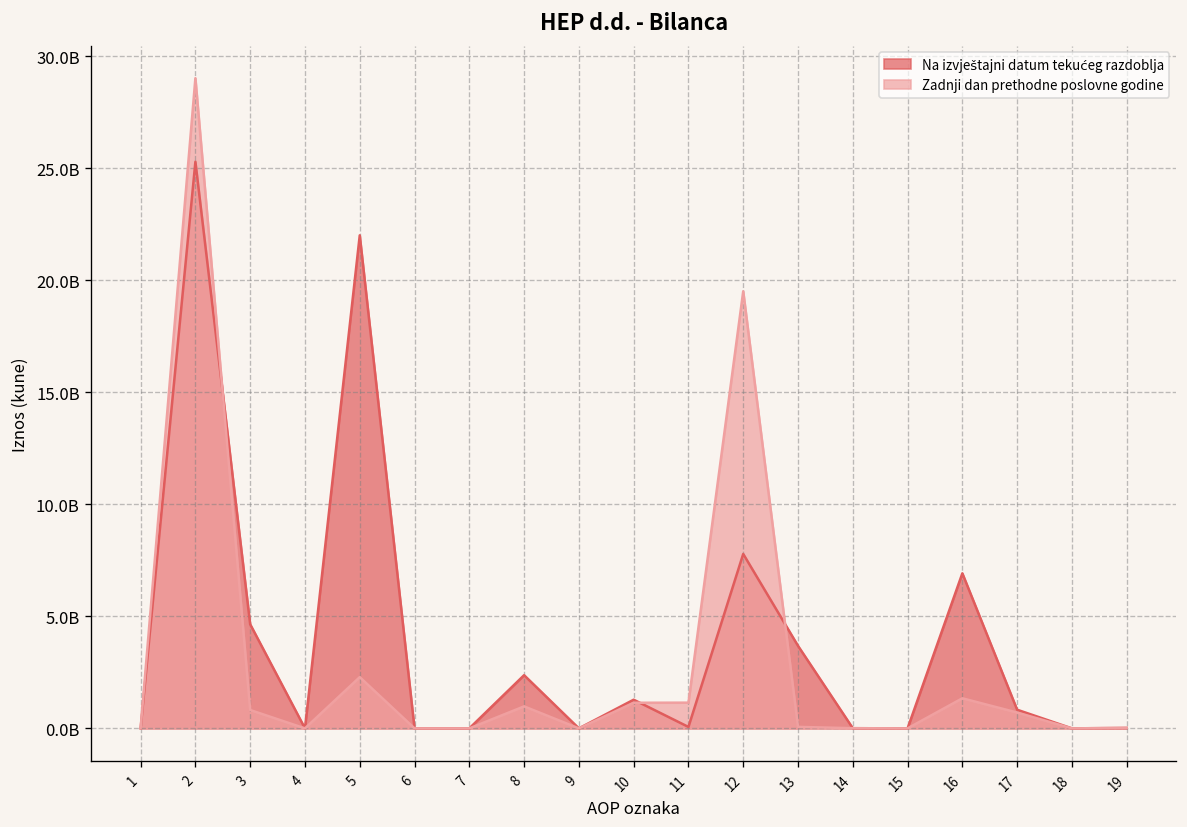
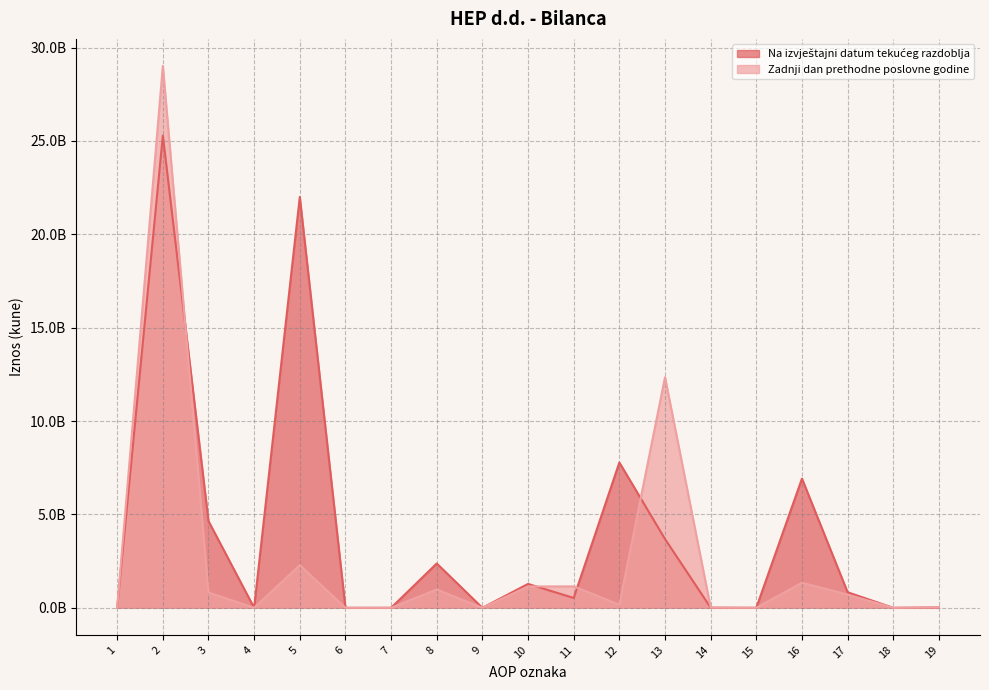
  {
    "Na izvještajni datum tekućeg razdoblja": {
      "2": 25300000000,
      "3": 4600000000,
      "5": 22000000000,
      "8": 2400000000,
      "10": 1300000000,
-     "11": 100000000,
+     "11": 500000000,
      "12": 7800000000,
      "13": 3700000000,
      "16": 6900000000
    },
    "Zadnji dan prethodne poslovne godine": {
      "2": 29000000000,
      "3": 800000000,
      "5": 2300000000,
      "8": 1000000000,
      "10": 1100000000,
      "11": 1100000000,
-     "12": 19500000000,
-     "13": 100000000,
+     "12": 200000000,
+     "13": 12300000000,
      "16": 1300000000
    }
  }
